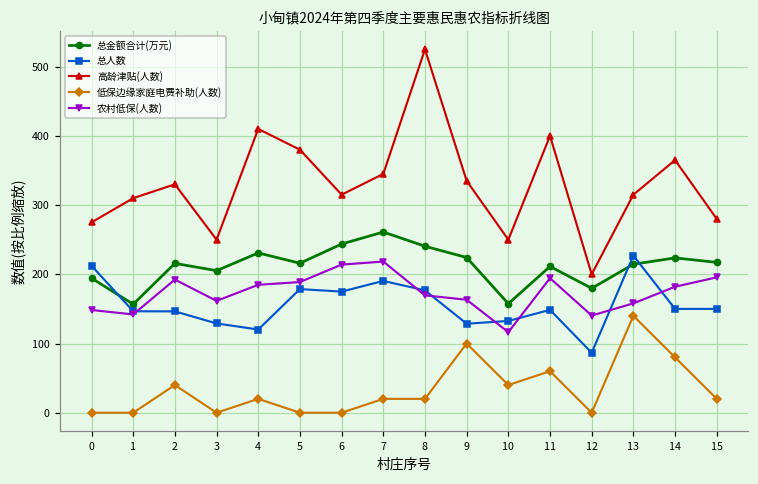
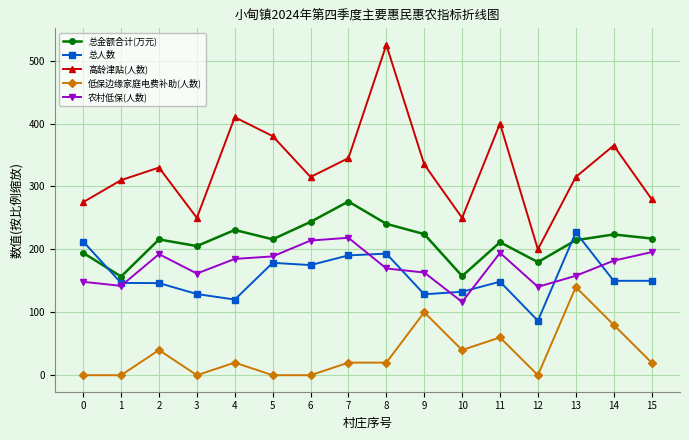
  {
    "总金额合计(万元)": {
      "0": 190,
      "1": 160,
      "2": 220,
      "3": 210,
      "4": 230,
      "5": 220,
      "6": 240,
-     "7": 260,
+     "7": 280,
      "8": 240,
      "9": 220,
      "10": 160,
      "11": 210,
      "12": 180,
      "13": 210,
      "14": 220,
      "15": 220
    },
    "总人数": {
      "0": 210,
      "1": 150,
      "2": 150,
      "3": 130,
      "4": 120,
      "5": 180,
      "6": 180,
      "7": 190,
-     "8": 180,
+     "8": 190,
      "9": 130,
      "10": 130,
      "11": 150,
      "12": 90,
      "13": 230,
      "14": 150,
      "15": 150
    },
    "高龄津贴(人数)": {
      "0": 280,
      "1": 310,
      "2": 330,
      "3": 250,
      "4": 410,
      "5": 380,
      "6": 320,
      "7": 350,
      "8": 530,
      "9": 340,
      "10": 250,
      "11": 400,
      "12": 200,
      "13": 320,
      "14": 370,
      "15": 280
    },
    "低保边缘家庭电费补助(人数)": {
      "0": 0,
      "1": 0,
      "2": 40,
      "3": 0,
      "4": 20,
      "5": 0,
      "6": 0,
      "7": 20,
      "8": 20,
      "9": 100,
      "10": 40,
      "11": 60,
      "12": 0,
      "13": 140,
      "14": 80,
      "15": 20
    },
    "农村低保(人数)": {
      "0": 150,
      "1": 140,
      "2": 190,
      "3": 160,
      "4": 180,
      "5": 190,
      "6": 210,
      "7": 220,
      "8": 170,
      "9": 160,
      "10": 120,
      "11": 190,
      "12": 140,
      "13": 160,
      "14": 180,
      "15": 200
    }
  }
